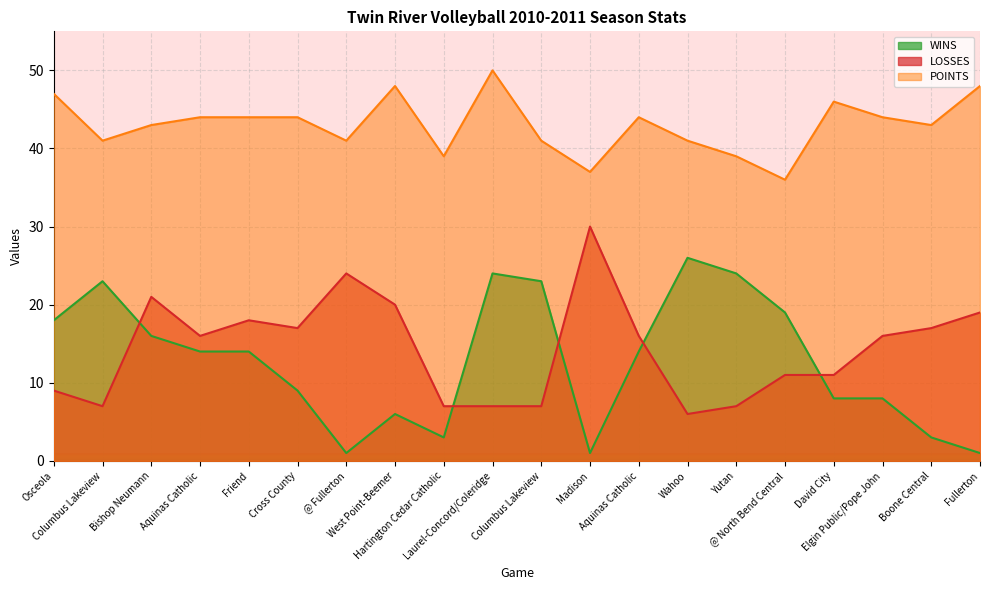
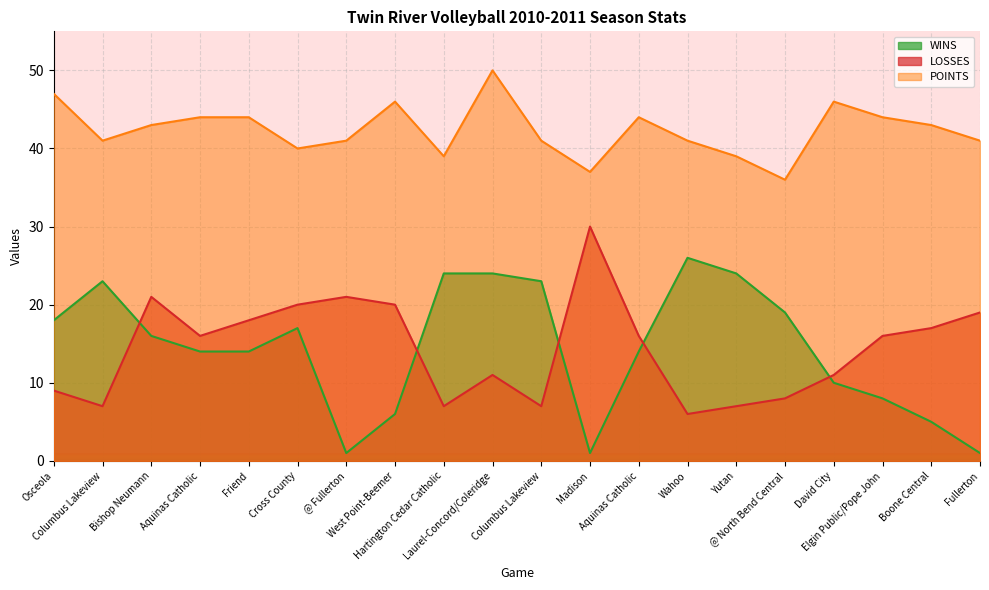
  {
    "WINS": {
      "Osceola": 18,
      "Bishop Neumann": 16,
      "Friend": 14,
-     "Cross County": 9,
+     "Cross County": 17,
      "@ Fullerton": 1,
      "West Point-Beemer": 6,
-     "Hartington Cedar Catholic": 3,
+     "Hartington Cedar Catholic": 24,
      "Laurel-Concord/Coleridge": 24,
      "Madison": 1,
      "Wahoo": 26,
      "Yutan": 24,
      "@ North Bend Central": 19,
-     "David City": 8,
+     "David City": 10,
      "Elgin Public/Pope John": 8,
-     "Boone Central": 3,
+     "Boone Central": 5,
      "Fullerton": 1
    },
    "LOSSES": {
      "Osceola": 9,
      "Bishop Neumann": 21,
      "Friend": 18,
-     "Cross County": 17,
-     "@ Fullerton": 24,
+     "Cross County": 20,
+     "@ Fullerton": 21,
      "West Point-Beemer": 20,
      "Hartington Cedar Catholic": 7,
-     "Laurel-Concord/Coleridge": 7,
+     "Laurel-Concord/Coleridge": 11,
      "Madison": 30,
      "Wahoo": 6,
      "Yutan": 7,
-     "@ North Bend Central": 11,
+     "@ North Bend Central": 8,
      "David City": 11,
      "Elgin Public/Pope John": 16,
      "Boone Central": 17,
      "Fullerton": 19
    },
    "POINTS": {
      "Osceola": 47,
      "Bishop Neumann": 43,
      "Friend": 44,
-     "Cross County": 44,
+     "Cross County": 40,
      "@ Fullerton": 41,
-     "West Point-Beemer": 48,
+     "West Point-Beemer": 46,
      "Hartington Cedar Catholic": 39,
      "Laurel-Concord/Coleridge": 50,
      "Madison": 37,
      "Wahoo": 41,
      "Yutan": 39,
      "@ North Bend Central": 36,
      "David City": 46,
      "Elgin Public/Pope John": 44,
      "Boone Central": 43,
-     "Fullerton": 48
+     "Fullerton": 41
    }
  }
